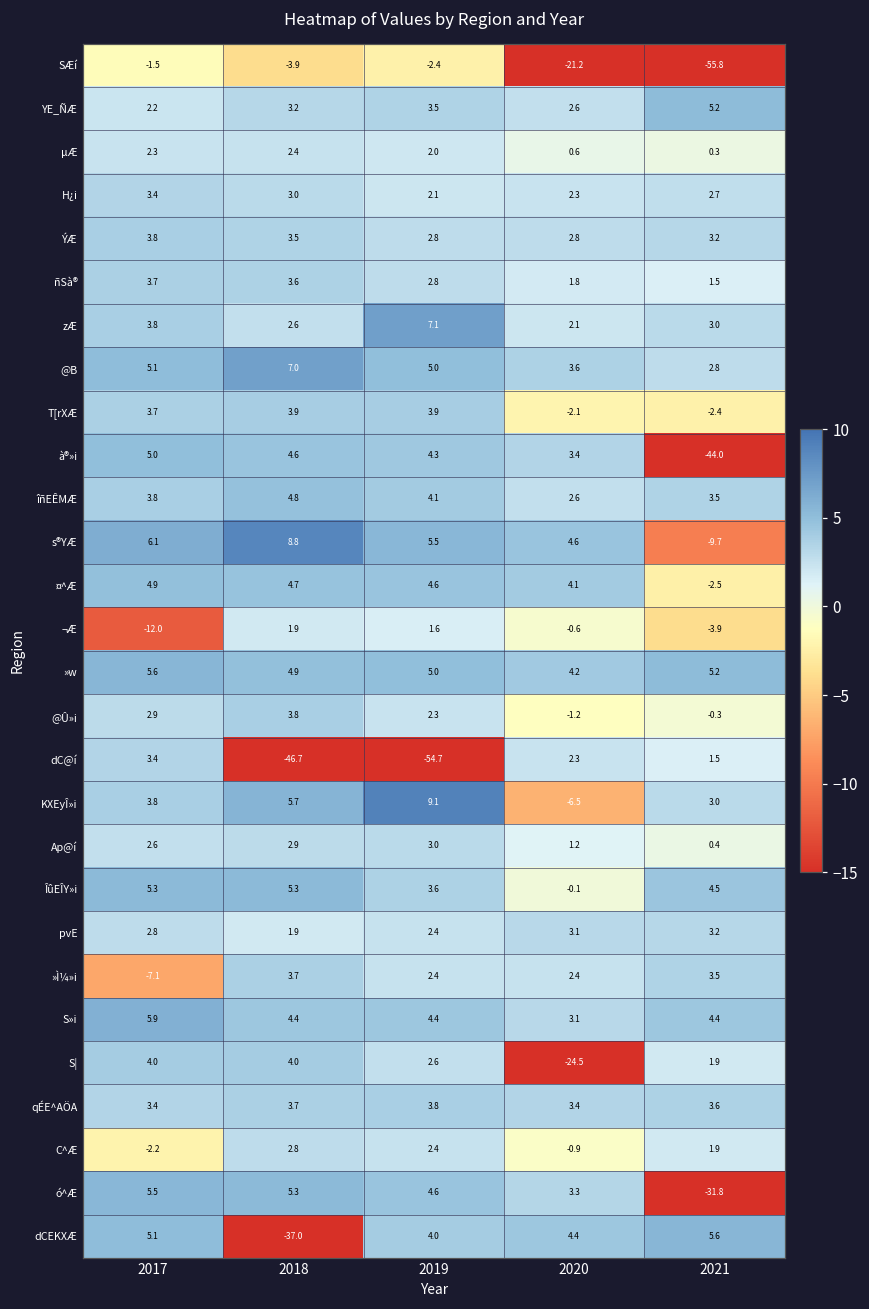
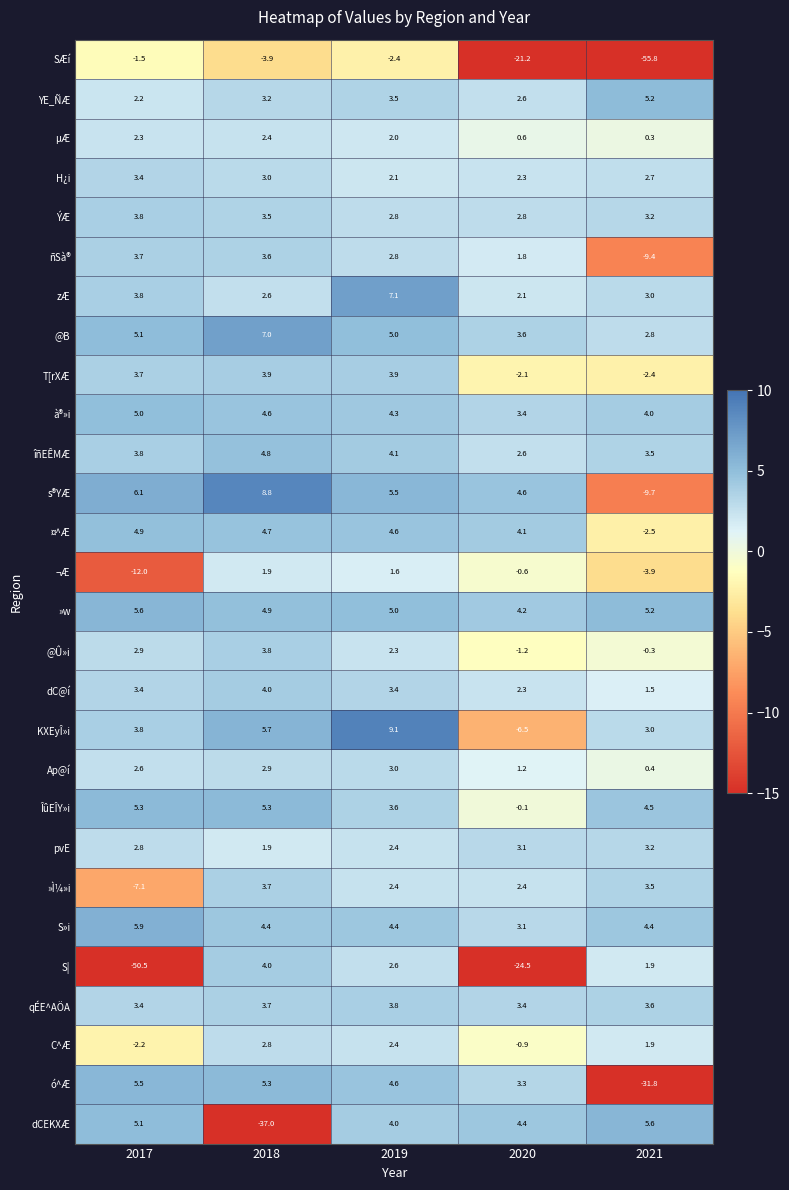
  {
    "SÆí": {
      "2017": -1.5,
      "2018": -3.9,
      "2019": -2.4,
      "2020": -21.2,
      "2021": -55.8
    },
    "YE_ÑÆ": {
      "2017": 2.2,
      "2018": 3.2,
      "2019": 3.5,
      "2020": 2.6,
      "2021": 5.2
    },
    "µÆ": {
      "2017": 2.3,
      "2018": 2.4,
      "2019": 2.0,
      "2020": 0.6,
      "2021": 0.3
    },
    "H¿i": {
      "2017": 3.4,
      "2018": 3.0,
      "2019": 2.1,
      "2020": 2.3,
      "2021": 2.7
    },
    "ÝÆ": {
      "2017": 3.8,
      "2018": 3.5,
      "2019": 2.8,
      "2020": 2.8,
      "2021": 3.2
    },
    "ñSà®": {
      "2017": 3.7,
      "2018": 3.6,
      "2019": 2.8,
      "2020": 1.8,
-     "2021": 1.5
+     "2021": -9.4
    },
    "zÆ": {
      "2017": 3.8,
      "2018": 2.6,
      "2019": 7.1,
      "2020": 2.1,
      "2021": 3.0
    },
    "@B": {
      "2017": 5.1,
      "2018": 7.0,
      "2019": 5.0,
      "2020": 3.6,
      "2021": 2.8
    },
    "T[rXÆ": {
      "2017": 3.7,
      "2018": 3.9,
      "2019": 3.9,
      "2020": -2.1,
      "2021": -2.4
    },
    "à®»i": {
      "2017": 5.0,
      "2018": 4.6,
      "2019": 4.3,
      "2020": 3.4,
-     "2021": -44.0
+     "2021": 4.0
    },
    "îñEÊMÆ": {
      "2017": 3.8,
      "2018": 4.8,
      "2019": 4.1,
      "2020": 2.6,
      "2021": 3.5
    },
    "s®YÆ": {
      "2017": 6.1,
      "2018": 8.8,
      "2019": 5.5,
      "2020": 4.6,
      "2021": -9.7
    },
    "¤^Æ": {
      "2017": 4.9,
      "2018": 4.7,
      "2019": 4.6,
      "2020": 4.1,
      "2021": -2.5
    },
    "¬Æ": {
      "2017": -12.0,
      "2018": 1.9,
      "2019": 1.6,
      "2020": -0.6,
      "2021": -3.9
    },
    "»w": {
      "2017": 5.6,
      "2018": 4.9,
      "2019": 5.0,
      "2020": 4.2,
      "2021": 5.2
    },
    "@Û»i": {
      "2017": 2.9,
      "2018": 3.8,
      "2019": 2.3,
      "2020": -1.2,
      "2021": -0.3
    },
    "dC@í": {
      "2017": 3.4,
-     "2018": -46.7,
-     "2019": -54.7,
+     "2018": 4.0,
+     "2019": 3.4,
      "2020": 2.3,
      "2021": 1.5
    },
    "KXEyÎ»i": {
      "2017": 3.8,
      "2018": 5.7,
      "2019": 9.1,
      "2020": -6.5,
      "2021": 3.0
    },
    "Ap@í": {
      "2017": 2.6,
      "2018": 2.9,
      "2019": 3.0,
      "2020": 1.2,
      "2021": 0.4
    },
    "ÎûEÎY»i": {
      "2017": 5.3,
      "2018": 5.3,
      "2019": 3.6,
      "2020": -0.1,
      "2021": 4.5
    },
    "pvE": {
      "2017": 2.8,
      "2018": 1.9,
      "2019": 2.4,
      "2020": 3.1,
      "2021": 3.2
    },
    "»Ì¼»i": {
      "2017": -7.1,
      "2018": 3.7,
      "2019": 2.4,
      "2020": 2.4,
      "2021": 3.5
    },
    "S»i": {
      "2017": 5.9,
      "2018": 4.4,
      "2019": 4.4,
      "2020": 3.1,
      "2021": 4.4
    },
    "S|": {
-     "2017": 4.0,
+     "2017": -50.5,
      "2018": 4.0,
      "2019": 2.6,
      "2020": -24.5,
      "2021": 1.9
    },
    "qÉE^AÖA": {
      "2017": 3.4,
      "2018": 3.7,
      "2019": 3.8,
      "2020": 3.4,
      "2021": 3.6
    },
    "C^Æ": {
      "2017": -2.2,
      "2018": 2.8,
      "2019": 2.4,
      "2020": -0.9,
      "2021": 1.9
    },
    "ó^Æ": {
      "2017": 5.5,
      "2018": 5.3,
      "2019": 4.6,
      "2020": 3.3,
      "2021": -31.8
    },
    "dCEKXÆ": {
      "2017": 5.1,
      "2018": -37.0,
      "2019": 4.0,
      "2020": 4.4,
      "2021": 5.6
    }
  }
